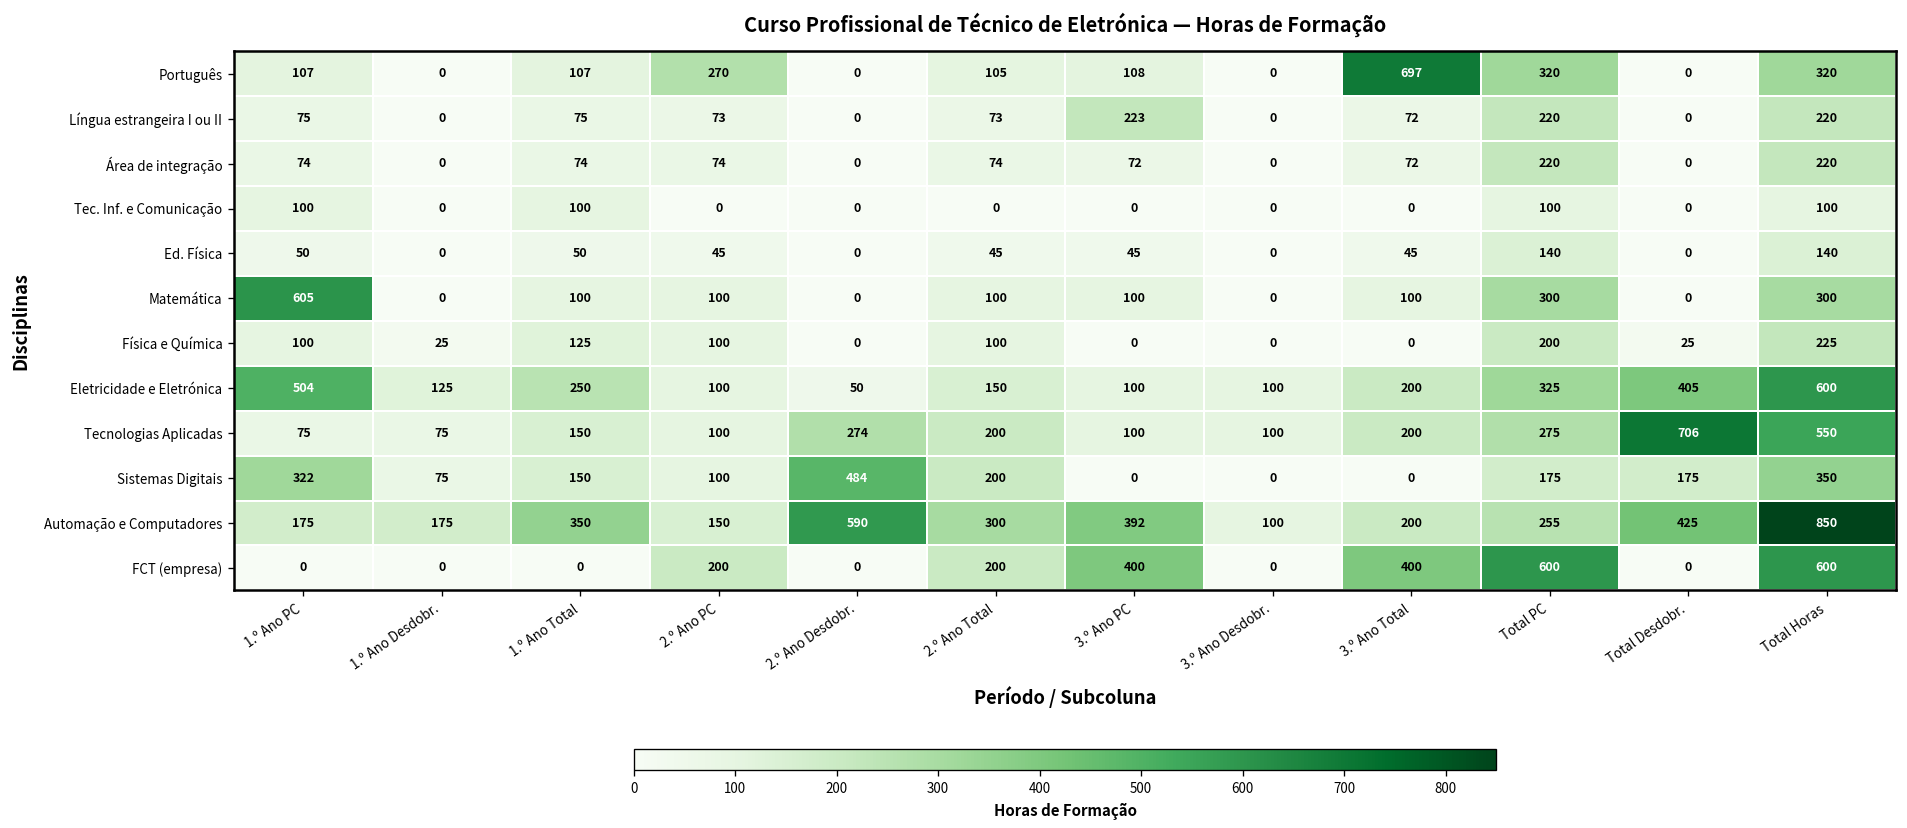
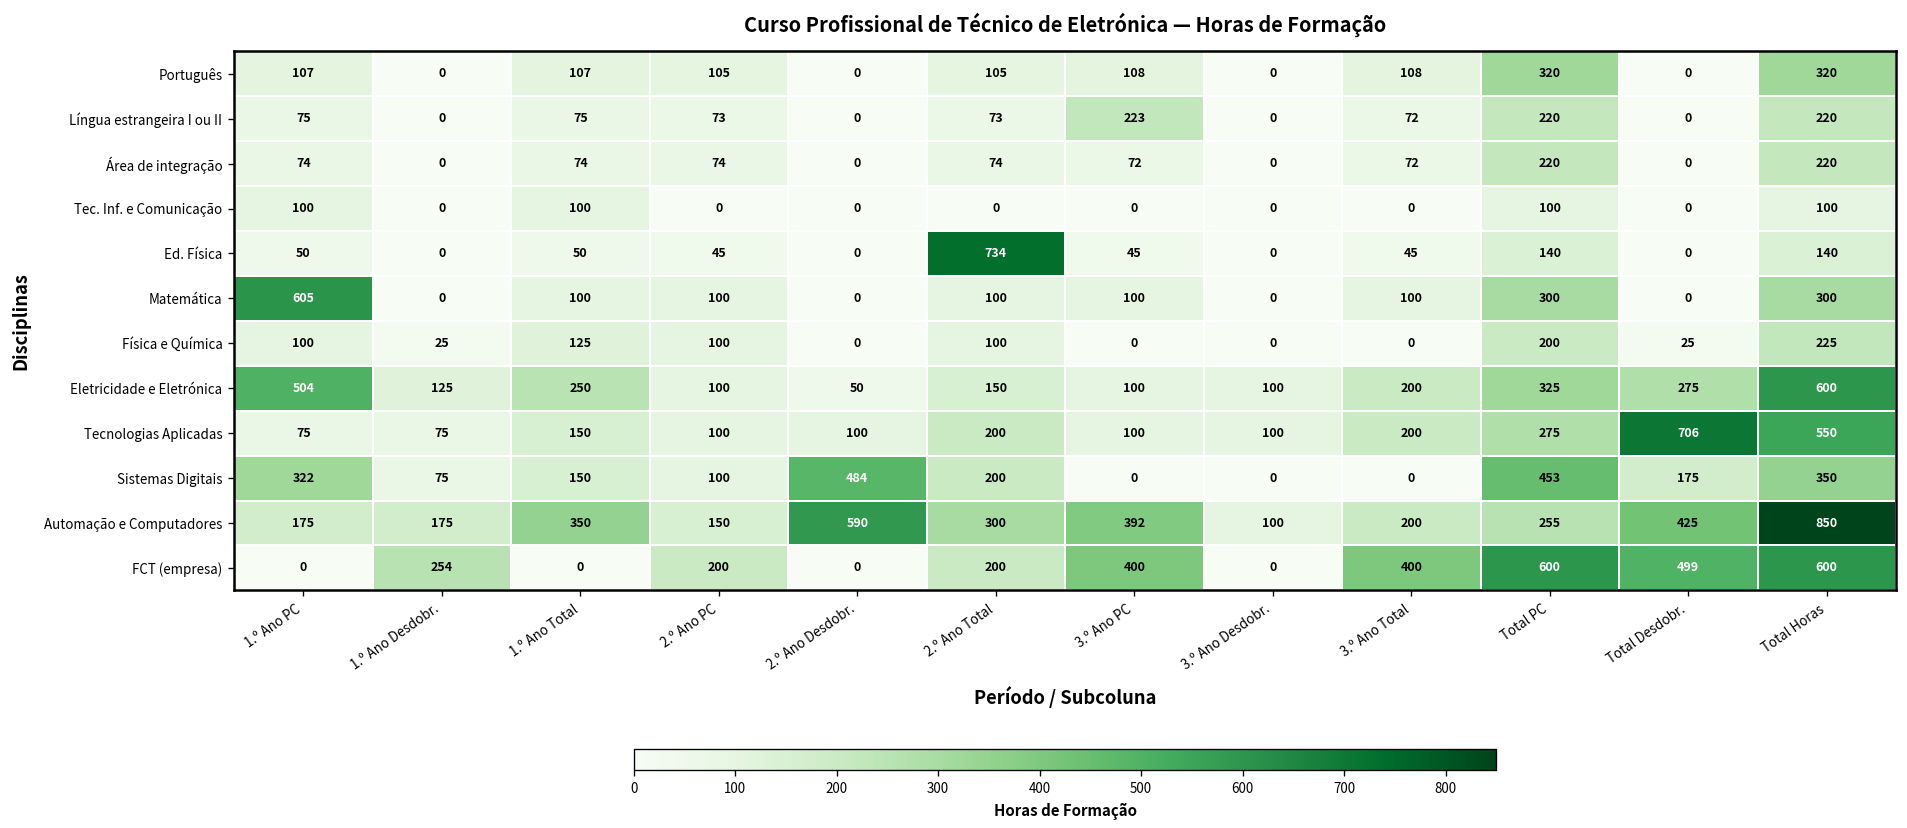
  {
    "Português": {
      "1.º Ano PC": 107,
      "1.º Ano Desdobr.": 0,
      "1.º Ano Total": 107,
-     "2.º Ano PC": 270,
+     "2.º Ano PC": 105,
      "2.º Ano Desdobr.": 0,
      "2.º Ano Total": 105,
      "3.º Ano PC": 108,
      "3.º Ano Desdobr.": 0,
-     "3.º Ano Total": 697,
+     "3.º Ano Total": 108,
      "Total PC": 320,
      "Total Desdobr.": 0,
      "Total Horas": 320
    },
    "Língua estrangeira I ou II": {
      "1.º Ano PC": 75,
      "1.º Ano Desdobr.": 0,
      "1.º Ano Total": 75,
      "2.º Ano PC": 73,
      "2.º Ano Desdobr.": 0,
      "2.º Ano Total": 73,
      "3.º Ano PC": 223,
      "3.º Ano Desdobr.": 0,
      "3.º Ano Total": 72,
      "Total PC": 220,
      "Total Desdobr.": 0,
      "Total Horas": 220
    },
    "Área de integração": {
      "1.º Ano PC": 74,
      "1.º Ano Desdobr.": 0,
      "1.º Ano Total": 74,
      "2.º Ano PC": 74,
      "2.º Ano Desdobr.": 0,
      "2.º Ano Total": 74,
      "3.º Ano PC": 72,
      "3.º Ano Desdobr.": 0,
      "3.º Ano Total": 72,
      "Total PC": 220,
      "Total Desdobr.": 0,
      "Total Horas": 220
    },
    "Tec. Inf. e Comunicação": {
      "1.º Ano PC": 100,
      "1.º Ano Desdobr.": 0,
      "1.º Ano Total": 100,
      "2.º Ano PC": 0,
      "2.º Ano Desdobr.": 0,
      "2.º Ano Total": 0,
      "3.º Ano PC": 0,
      "3.º Ano Desdobr.": 0,
      "3.º Ano Total": 0,
      "Total PC": 100,
      "Total Desdobr.": 0,
      "Total Horas": 100
    },
    "Ed. Física": {
      "1.º Ano PC": 50,
      "1.º Ano Desdobr.": 0,
      "1.º Ano Total": 50,
      "2.º Ano PC": 45,
      "2.º Ano Desdobr.": 0,
-     "2.º Ano Total": 45,
+     "2.º Ano Total": 734,
      "3.º Ano PC": 45,
      "3.º Ano Desdobr.": 0,
      "3.º Ano Total": 45,
      "Total PC": 140,
      "Total Desdobr.": 0,
      "Total Horas": 140
    },
    "Matemática": {
      "1.º Ano PC": 605,
      "1.º Ano Desdobr.": 0,
      "1.º Ano Total": 100,
      "2.º Ano PC": 100,
      "2.º Ano Desdobr.": 0,
      "2.º Ano Total": 100,
      "3.º Ano PC": 100,
      "3.º Ano Desdobr.": 0,
      "3.º Ano Total": 100,
      "Total PC": 300,
      "Total Desdobr.": 0,
      "Total Horas": 300
    },
    "Física e Química": {
      "1.º Ano PC": 100,
      "1.º Ano Desdobr.": 25,
      "1.º Ano Total": 125,
      "2.º Ano PC": 100,
      "2.º Ano Desdobr.": 0,
      "2.º Ano Total": 100,
      "3.º Ano PC": 0,
      "3.º Ano Desdobr.": 0,
      "3.º Ano Total": 0,
      "Total PC": 200,
      "Total Desdobr.": 25,
      "Total Horas": 225
    },
    "Eletricidade e Eletrónica": {
      "1.º Ano PC": 504,
      "1.º Ano Desdobr.": 125,
      "1.º Ano Total": 250,
      "2.º Ano PC": 100,
      "2.º Ano Desdobr.": 50,
      "2.º Ano Total": 150,
      "3.º Ano PC": 100,
      "3.º Ano Desdobr.": 100,
      "3.º Ano Total": 200,
      "Total PC": 325,
-     "Total Desdobr.": 405,
+     "Total Desdobr.": 275,
      "Total Horas": 600
    },
    "Tecnologias Aplicadas": {
      "1.º Ano PC": 75,
      "1.º Ano Desdobr.": 75,
      "1.º Ano Total": 150,
      "2.º Ano PC": 100,
-     "2.º Ano Desdobr.": 274,
+     "2.º Ano Desdobr.": 100,
      "2.º Ano Total": 200,
      "3.º Ano PC": 100,
      "3.º Ano Desdobr.": 100,
      "3.º Ano Total": 200,
      "Total PC": 275,
      "Total Desdobr.": 706,
      "Total Horas": 550
    },
    "Sistemas Digitais": {
      "1.º Ano PC": 322,
      "1.º Ano Desdobr.": 75,
      "1.º Ano Total": 150,
      "2.º Ano PC": 100,
      "2.º Ano Desdobr.": 484,
      "2.º Ano Total": 200,
      "3.º Ano PC": 0,
      "3.º Ano Desdobr.": 0,
      "3.º Ano Total": 0,
-     "Total PC": 175,
+     "Total PC": 453,
      "Total Desdobr.": 175,
      "Total Horas": 350
    },
    "Automação e Computadores": {
      "1.º Ano PC": 175,
      "1.º Ano Desdobr.": 175,
      "1.º Ano Total": 350,
      "2.º Ano PC": 150,
      "2.º Ano Desdobr.": 590,
      "2.º Ano Total": 300,
      "3.º Ano PC": 392,
      "3.º Ano Desdobr.": 100,
      "3.º Ano Total": 200,
      "Total PC": 255,
      "Total Desdobr.": 425,
      "Total Horas": 850
    },
    "FCT (empresa)": {
      "1.º Ano PC": 0,
-     "1.º Ano Desdobr.": 0,
+     "1.º Ano Desdobr.": 254,
      "1.º Ano Total": 0,
      "2.º Ano PC": 200,
      "2.º Ano Desdobr.": 0,
      "2.º Ano Total": 200,
      "3.º Ano PC": 400,
      "3.º Ano Desdobr.": 0,
      "3.º Ano Total": 400,
      "Total PC": 600,
-     "Total Desdobr.": 0,
+     "Total Desdobr.": 499,
      "Total Horas": 600
    }
  }
